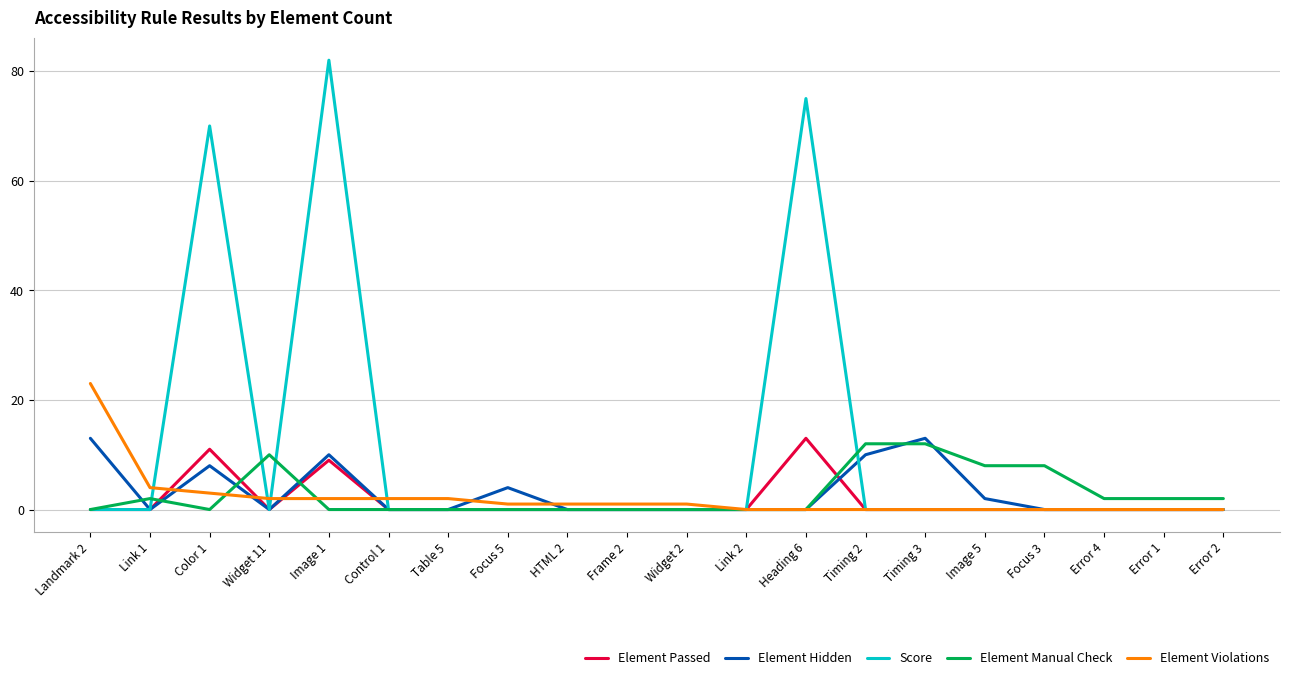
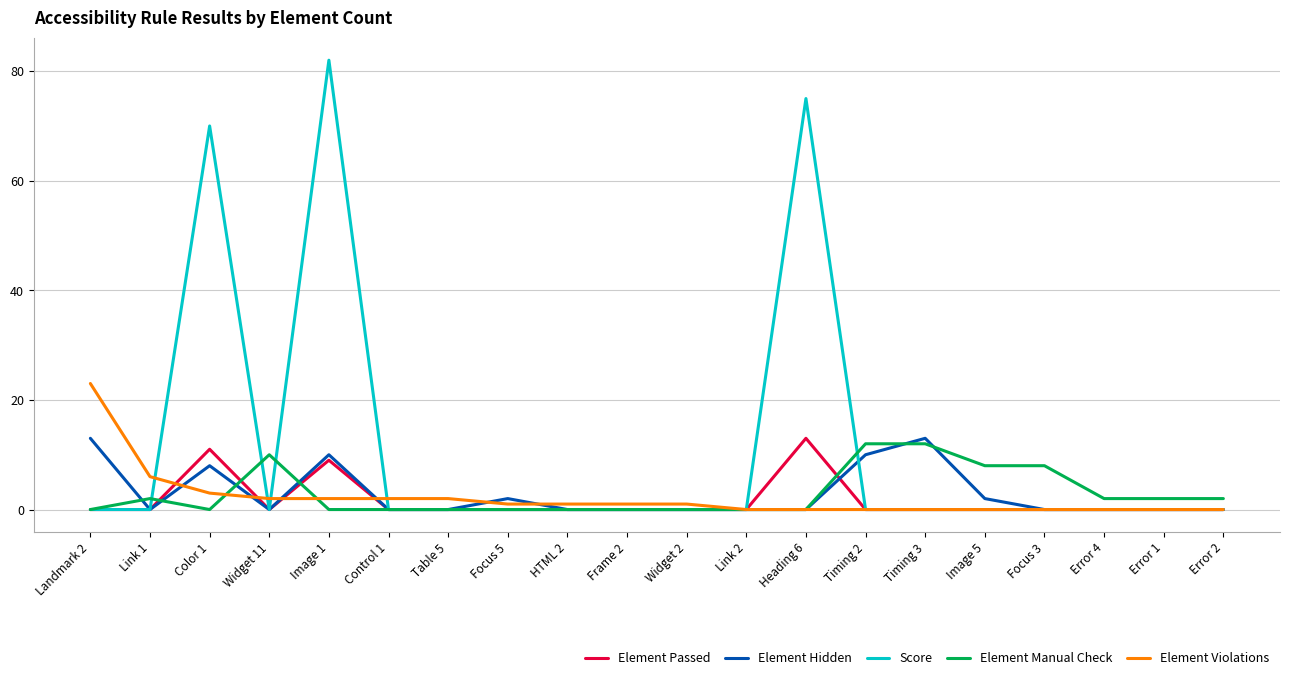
  {
    "Element Passed": {
      "Color 1": 11,
      "Image 1": 9,
      "Heading 6": 13
    },
    "Element Hidden": {
      "Landmark 2": 13,
      "Color 1": 8,
      "Image 1": 10,
-     "Focus 5": 4,
+     "Focus 5": 2,
      "Timing 2": 10,
      "Timing 3": 13,
      "Image 5": 2
    },
    "Score": {
      "Color 1": 70,
      "Image 1": 82,
      "Heading 6": 75
    },
    "Element Manual Check": {
      "Link 1": 2,
      "Color 1": 0,
      "Widget 11": 10,
      "Image 1": 0,
      "Timing 2": 12,
      "Timing 3": 12,
      "Image 5": 8,
      "Focus 3": 8,
      "Error 4": 2,
      "Error 1": 2,
      "Error 2": 2
    },
    "Element Violations": {
      "Landmark 2": 23,
-     "Link 1": 4,
+     "Link 1": 6,
      "Color 1": 3,
      "Widget 11": 2,
      "Image 1": 2,
      "Control 1": 2,
      "Table 5": 2,
      "Focus 5": 1,
      "HTML 2": 1,
      "Frame 2": 1,
      "Widget 2": 1
    }
  }
